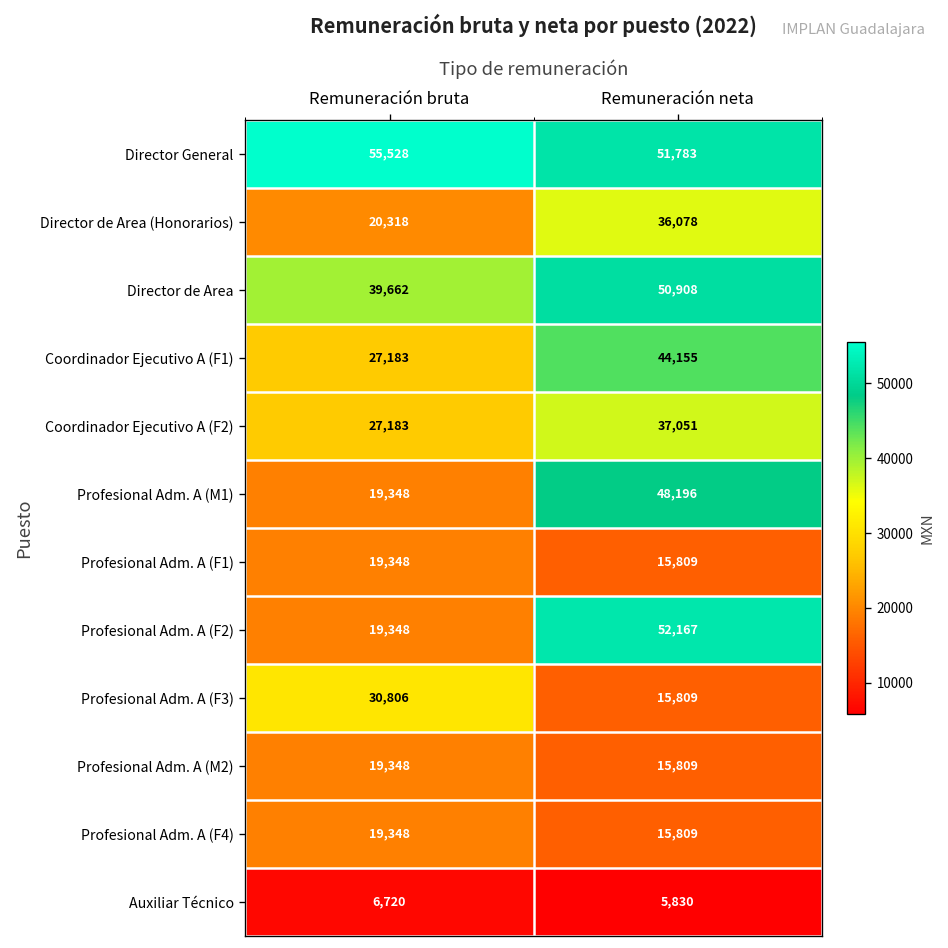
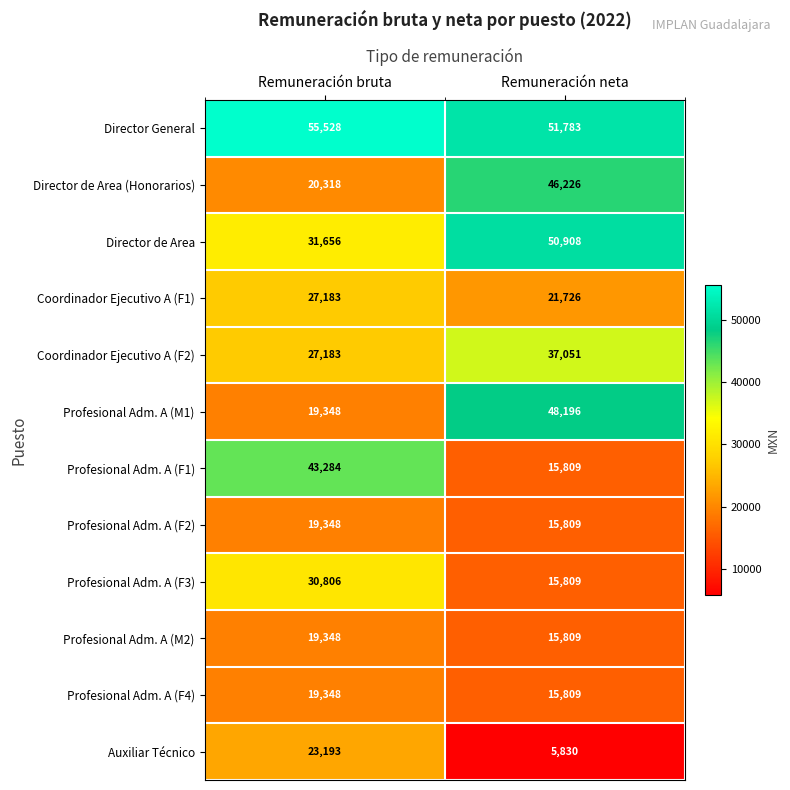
  {
    "Director General": {
      "Remuneración bruta": "55,528",
      "Remuneración neta": "51,783"
    },
    "Director de Area (Honorarios)": {
      "Remuneración bruta": "20,318",
-     "Remuneración neta": "36,078"
+     "Remuneración neta": "46,226"
    },
    "Director de Area": {
-     "Remuneración bruta": "39,662",
+     "Remuneración bruta": "31,656",
      "Remuneración neta": "50,908"
    },
    "Coordinador Ejecutivo A (F1)": {
      "Remuneración bruta": "27,183",
-     "Remuneración neta": "44,155"
+     "Remuneración neta": "21,726"
    },
    "Coordinador Ejecutivo A (F2)": {
      "Remuneración bruta": "27,183",
      "Remuneración neta": "37,051"
    },
    "Profesional Adm. A (M1)": {
      "Remuneración bruta": "19,348",
      "Remuneración neta": "48,196"
    },
    "Profesional Adm. A (F1)": {
-     "Remuneración bruta": "19,348",
+     "Remuneración bruta": "43,284",
      "Remuneración neta": "15,809"
    },
    "Profesional Adm. A (F2)": {
      "Remuneración bruta": "19,348",
-     "Remuneración neta": "52,167"
+     "Remuneración neta": "15,809"
    },
    "Profesional Adm. A (F3)": {
      "Remuneración bruta": "30,806",
      "Remuneración neta": "15,809"
    },
    "Profesional Adm. A (M2)": {
      "Remuneración bruta": "19,348",
      "Remuneración neta": "15,809"
    },
    "Profesional Adm. A (F4)": {
      "Remuneración bruta": "19,348",
      "Remuneración neta": "15,809"
    },
    "Auxiliar Técnico": {
-     "Remuneración bruta": "6,720",
+     "Remuneración bruta": "23,193",
      "Remuneración neta": "5,830"
    }
  }
